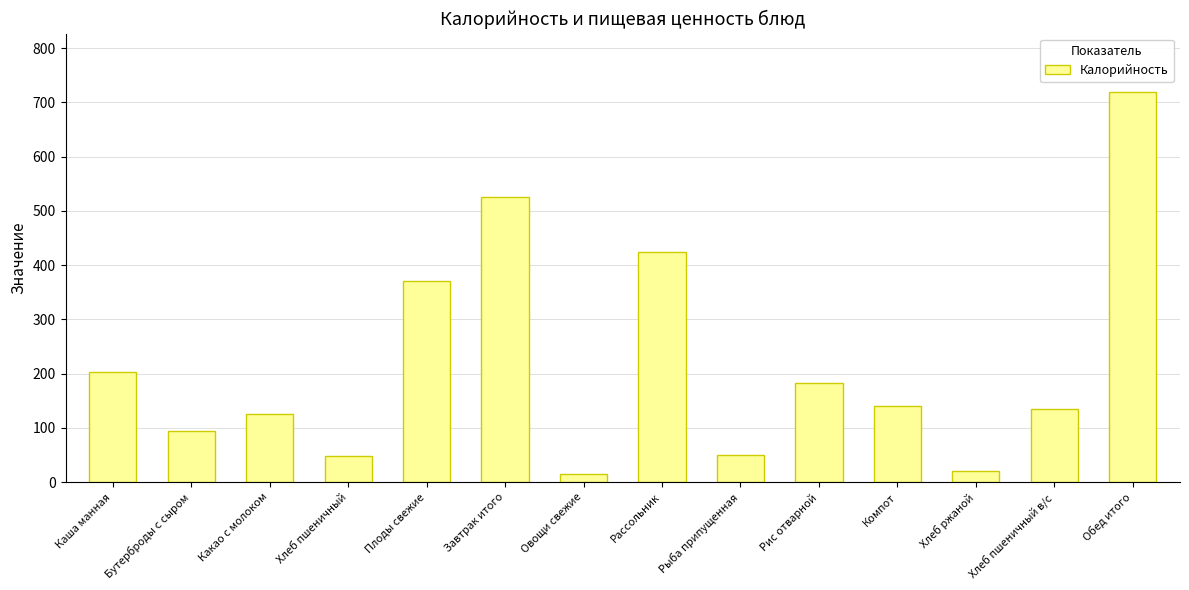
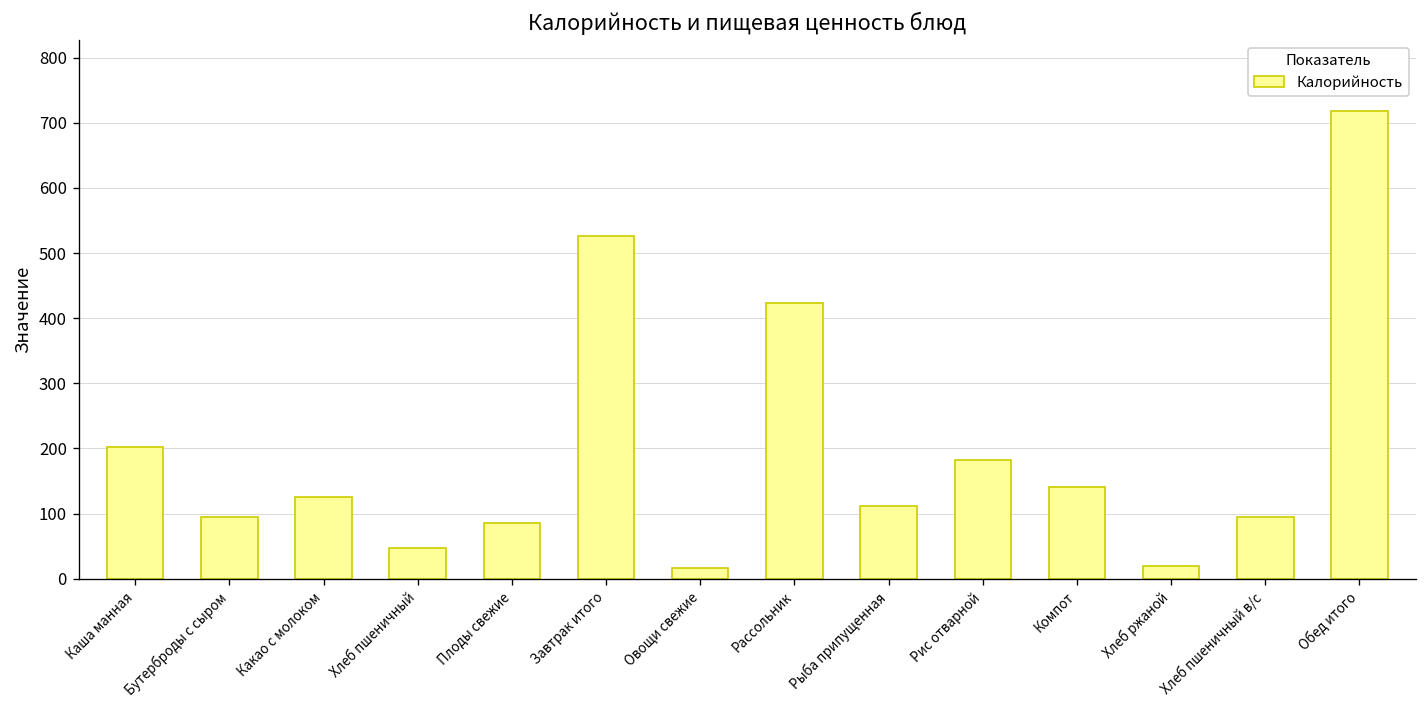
  {
    "Каша манная": 200,
    "Бутерброды с сыром": 90,
    "Какао с молоком": 130,
    "Хлеб пшеничный": 50,
-   "Плоды свежие": 370,
+   "Плоды свежие": 90,
    "Завтрак итого": 530,
    "Овощи свежие": 20,
    "Рассольник": 420,
-   "Рыба припущенная": 50,
+   "Рыба припущенная": 110,
    "Рис отварной": 180,
    "Компот": 140,
    "Хлеб ржаной": 20,
-   "Хлеб пшеничный в/с": 130,
+   "Хлеб пшеничный в/с": 90,
    "Обед итого": 720
  }
